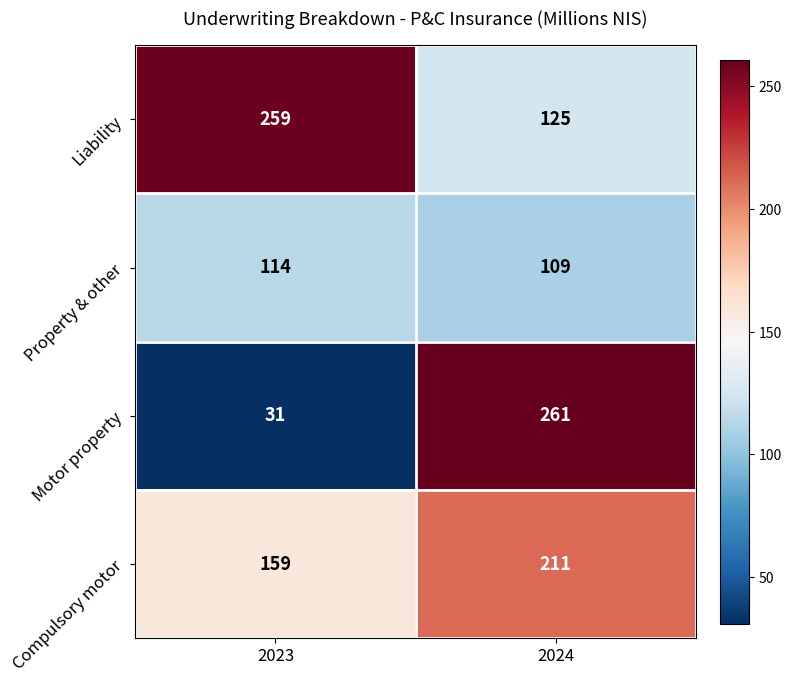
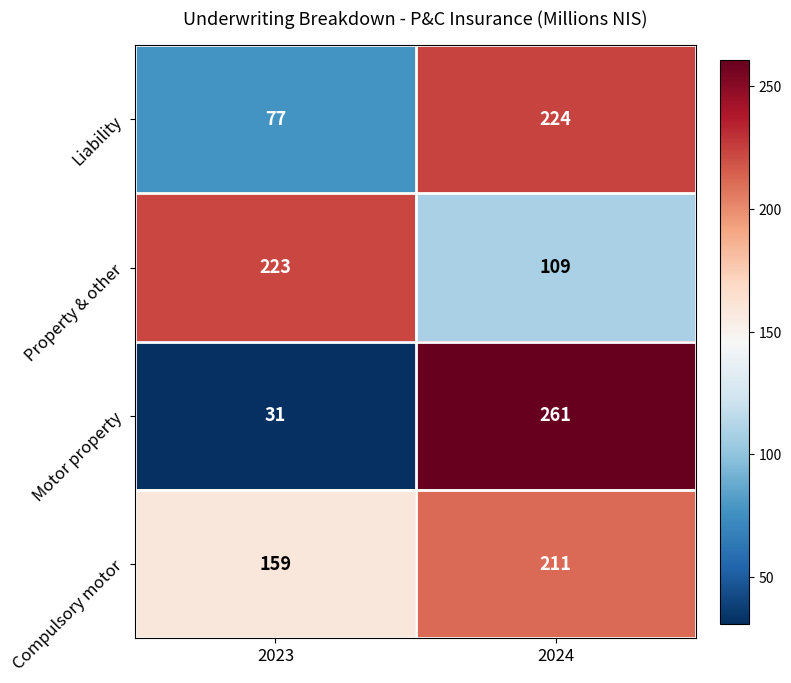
  {
    "Liability": {
-     "2023": 259,
-     "2024": 125
+     "2023": 77,
+     "2024": 224
    },
    "Property & other": {
-     "2023": 114,
+     "2023": 223,
      "2024": 109
    },
    "Motor property": {
      "2023": 31,
      "2024": 261
    },
    "Compulsory motor": {
      "2023": 159,
      "2024": 211
    }
  }
